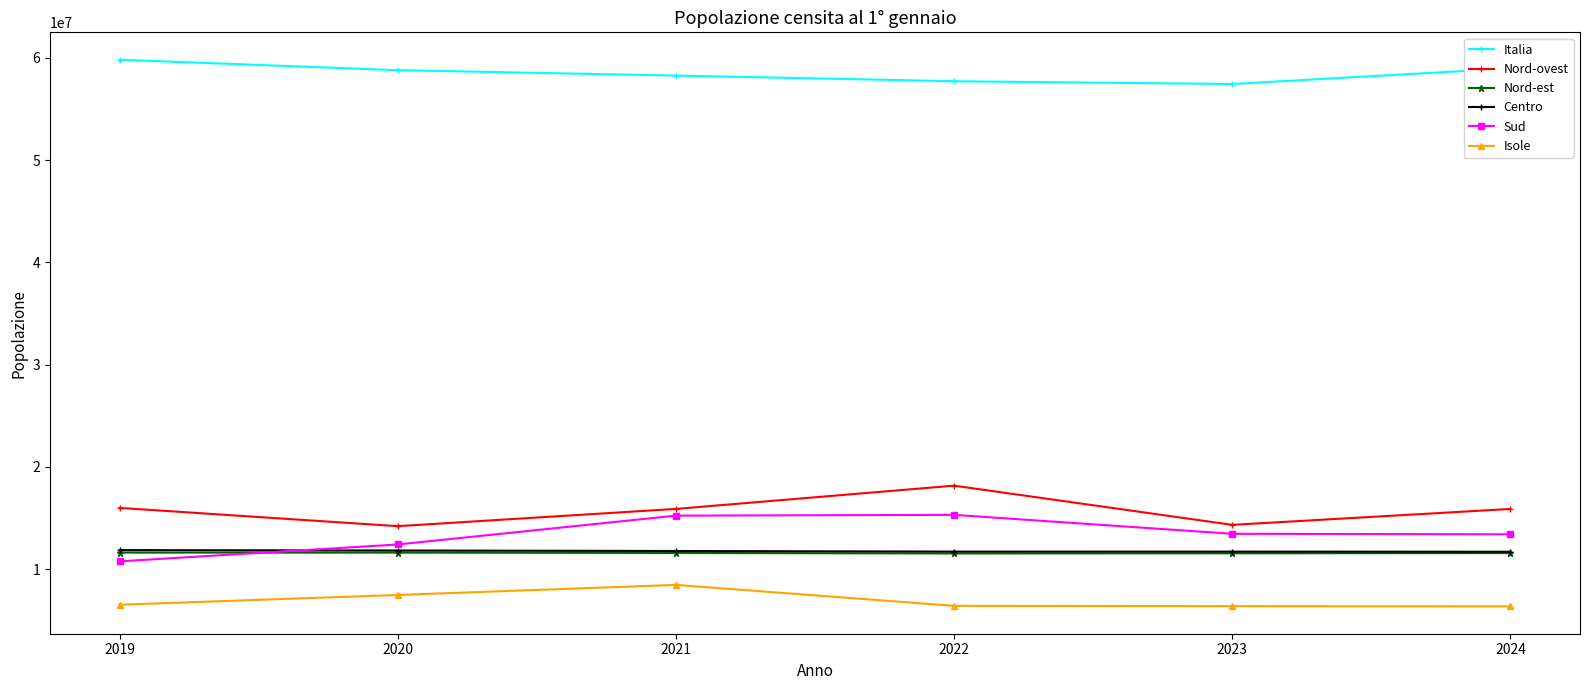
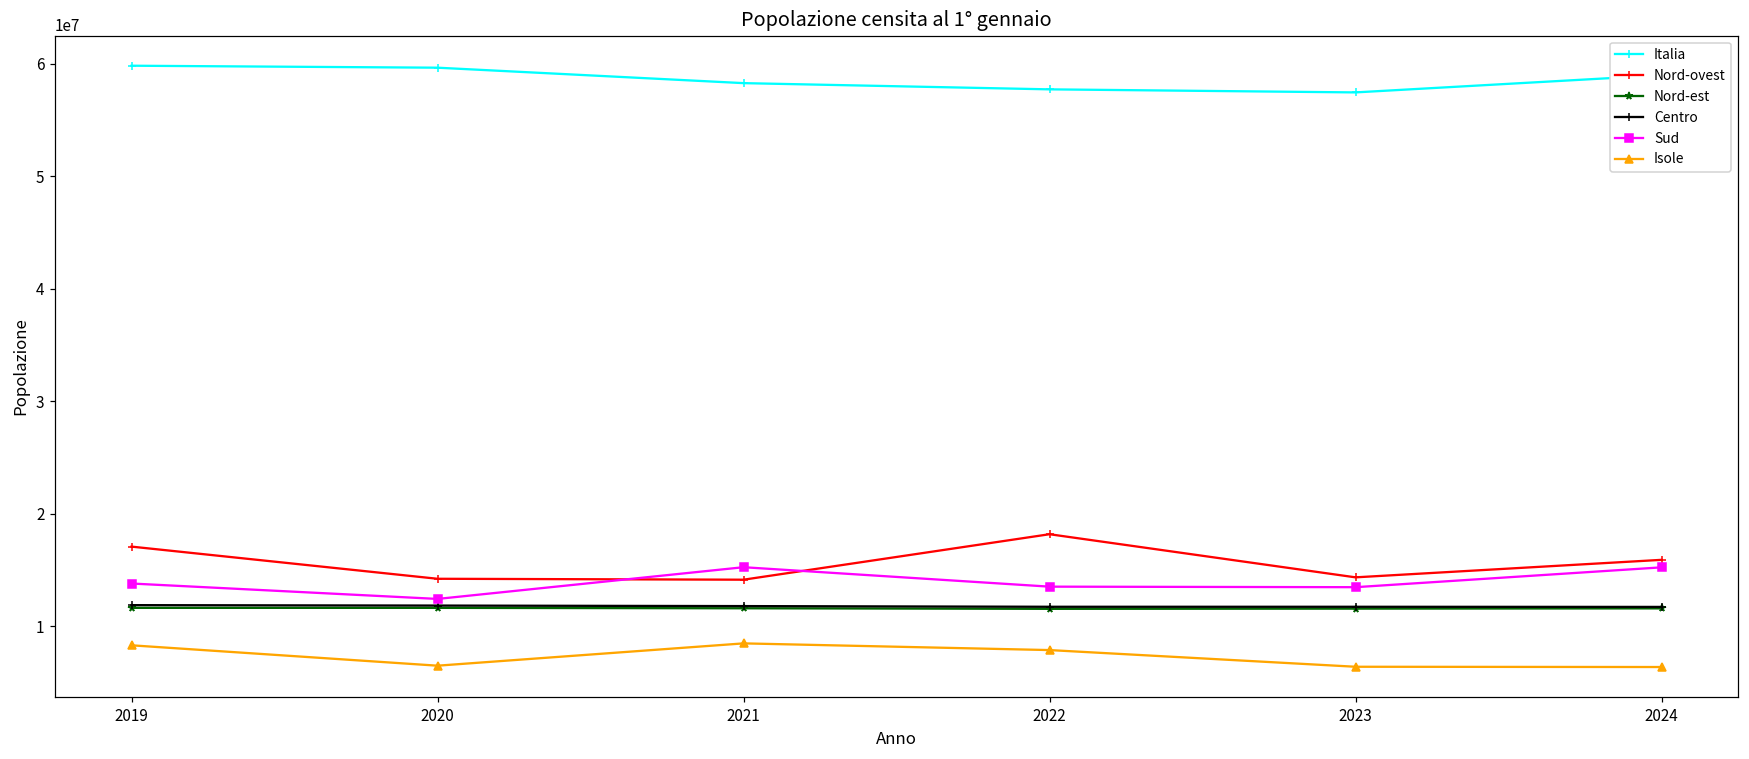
  {
    "Italia": {
      "2019": 59800000,
-     "2020": 58800000,
+     "2020": 59600000,
      "2021": 58300000,
      "2022": 57700000,
      "2023": 57400000
    },
    "Nord-ovest": {
-     "2019": 16000000,
+     "2019": 17100000,
      "2020": 14200000,
-     "2021": 15900000,
+     "2021": 14100000,
      "2022": 18200000,
      "2023": 14300000,
      "2024": 15900000
    },
    "Sud": {
-     "2019": 10800000,
+     "2019": 13800000,
      "2020": 12400000,
      "2021": 15200000,
-     "2022": 15300000,
+     "2022": 13500000,
      "2023": 13500000,
-     "2024": 13400000
+     "2024": 15200000
    },
    "Isole": {
-     "2019": 6500000,
-     "2020": 7500000,
+     "2019": 8300000,
+     "2020": 6500000,
      "2021": 8500000,
-     "2022": 6400000,
+     "2022": 7900000,
      "2023": 6400000,
      "2024": 6400000
    }
  }
